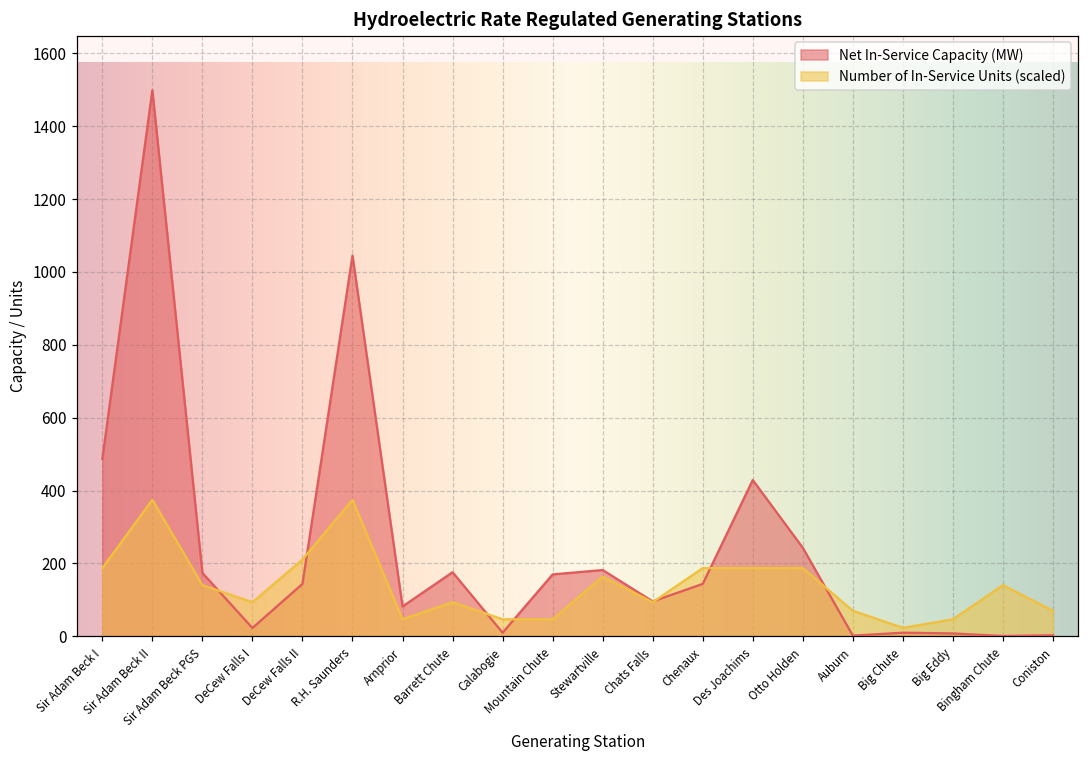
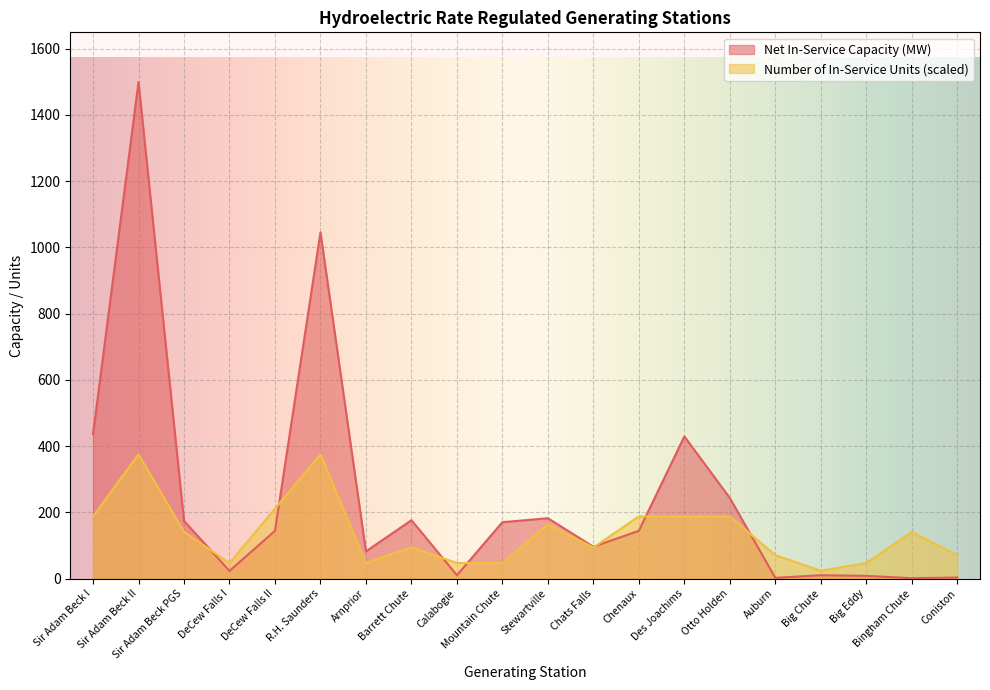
  {
    "Net In-Service Capacity (MW)": {
-     "Sir Adam Beck I": 490,
+     "Sir Adam Beck I": 440,
      "Sir Adam Beck II": 1500,
      "Sir Adam Beck PGS": 170,
      "DeCew Falls I": 20,
      "DeCew Falls II": 140,
      "R.H. Saunders": 1050,
      "Arnprior": 80,
      "Barrett Chute": 180,
      "Calabogie": 10,
      "Mountain Chute": 170,
      "Stewartville": 180,
      "Chenaux": 140,
      "Des Joachims": 430,
      "Otto Holden": 240,
      "Auburn": 0,
      "Big Chute": 10,
      "Big Eddy": 10,
      "Bingham Chute": 0,
      "Coniston": 0
    },
    "Number of In-Service Units (scaled)": {
      "Sir Adam Beck I": 190,
      "Sir Adam Beck II": 370,
      "Sir Adam Beck PGS": 140,
-     "DeCew Falls I": 90,
+     "DeCew Falls I": 50,
      "DeCew Falls II": 210,
      "R.H. Saunders": 370,
      "Arnprior": 50,
      "Barrett Chute": 90,
      "Calabogie": 50,
      "Mountain Chute": 50,
      "Stewartville": 160,
      "Chenaux": 190,
      "Des Joachims": 190,
      "Otto Holden": 190,
      "Auburn": 70,
      "Big Chute": 20,
      "Big Eddy": 50,
      "Bingham Chute": 140,
      "Coniston": 70
    }
  }
